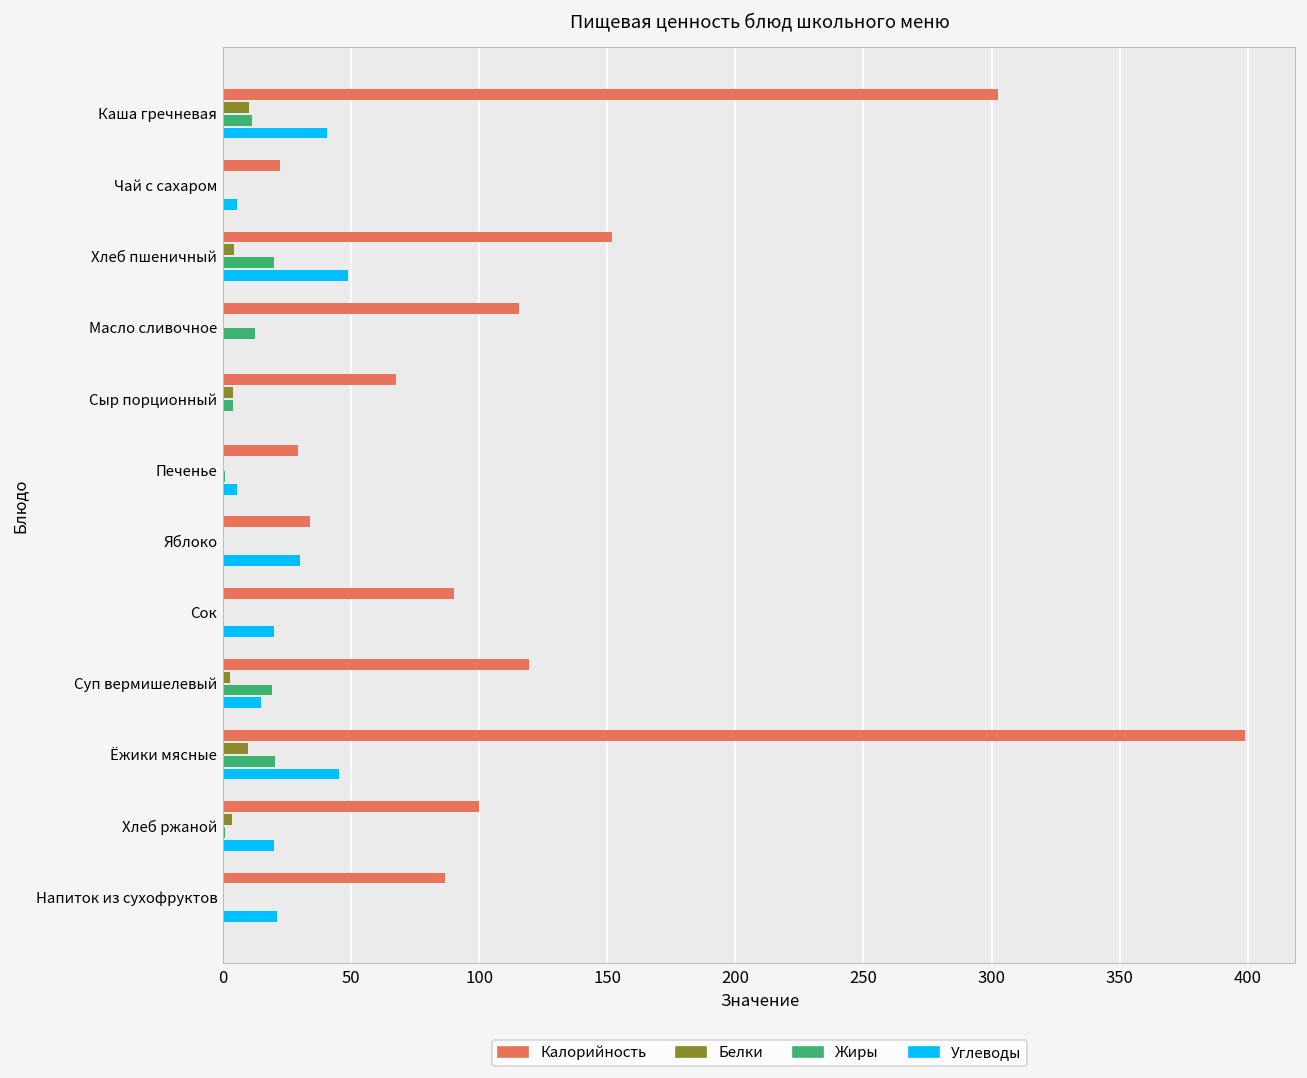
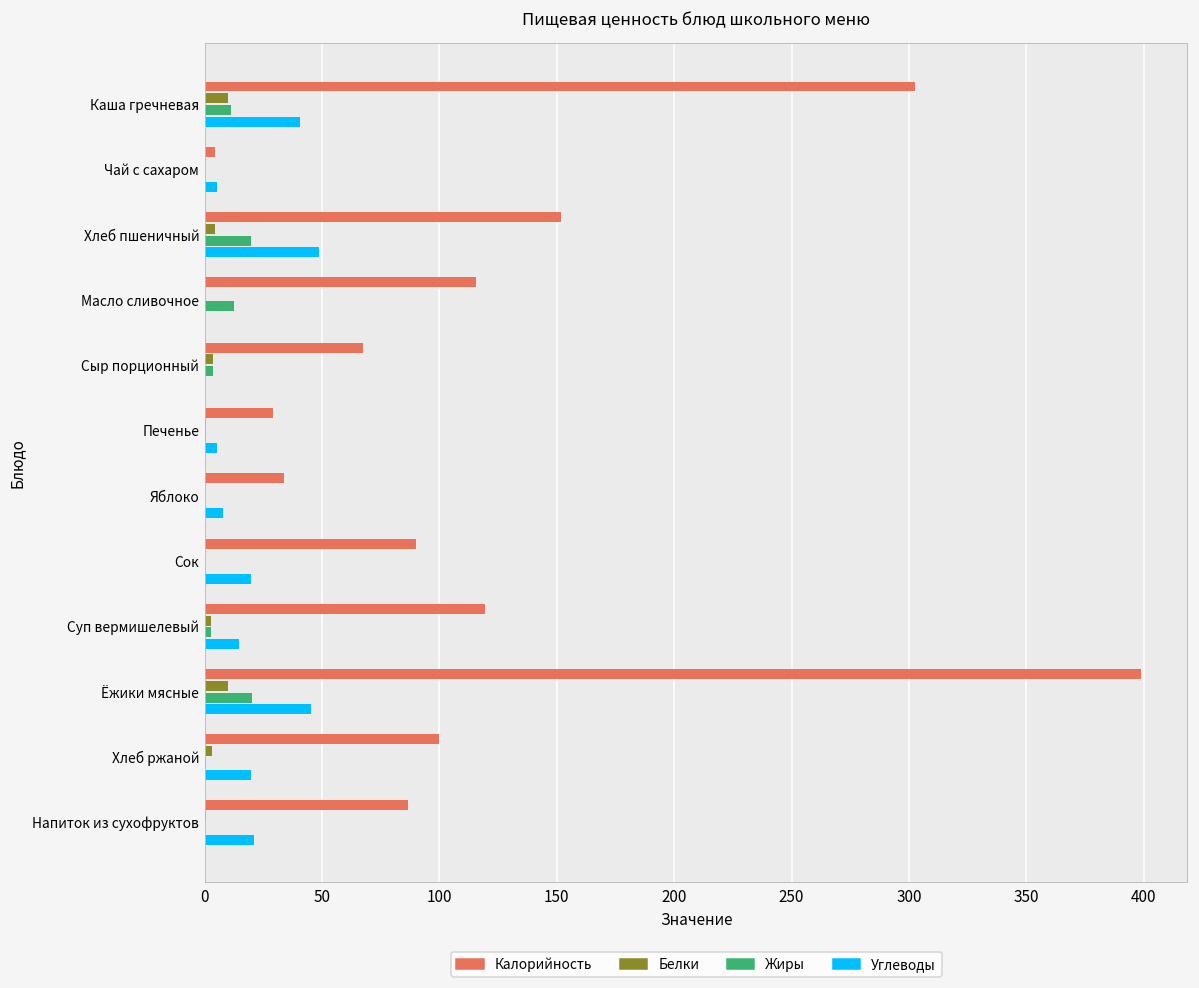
  {
    "Калорийность": {
      "Каша гречневая": 303,
-     "Чай с сахаром": 22,
+     "Чай с сахаром": 4,
      "Хлеб пшеничный": 152,
      "Масло сливочное": 116,
      "Сыр порционный": 68,
      "Печенье": 29,
      "Яблоко": 34,
      "Сок": 90,
      "Суп вермишелевый": 120,
      "Ёжики мясные": 399,
      "Хлеб ржаной": 100,
      "Напиток из сухофруктов": 87
    },
    "Белки": {
      "Каша гречневая": 10,
      "Хлеб пшеничный": 4,
      "Сыр порционный": 4,
      "Яблоко": 0,
      "Сок": 0,
      "Суп вермишелевый": 3,
      "Ёжики мясные": 10,
      "Хлеб ржаной": 3
    },
    "Жиры": {
      "Каша гречневая": 11,
      "Хлеб пшеничный": 20,
      "Масло сливочное": 12,
      "Сыр порционный": 4,
      "Яблоко": 0,
      "Сок": 0,
-     "Суп вермишелевый": 19,
+     "Суп вермишелевый": 3,
      "Ёжики мясные": 20,
      "Напиток из сухофруктов": 0
    },
    "Углеводы": {
      "Каша гречневая": 41,
      "Чай с сахаром": 5,
      "Хлеб пшеничный": 49,
      "Сыр порционный": 0,
      "Печенье": 5,
-     "Яблоко": 30,
+     "Яблоко": 8,
      "Сок": 20,
      "Суп вермишелевый": 15,
      "Ёжики мясные": 45,
      "Хлеб ржаной": 20,
      "Напиток из сухофруктов": 21
    }
  }
